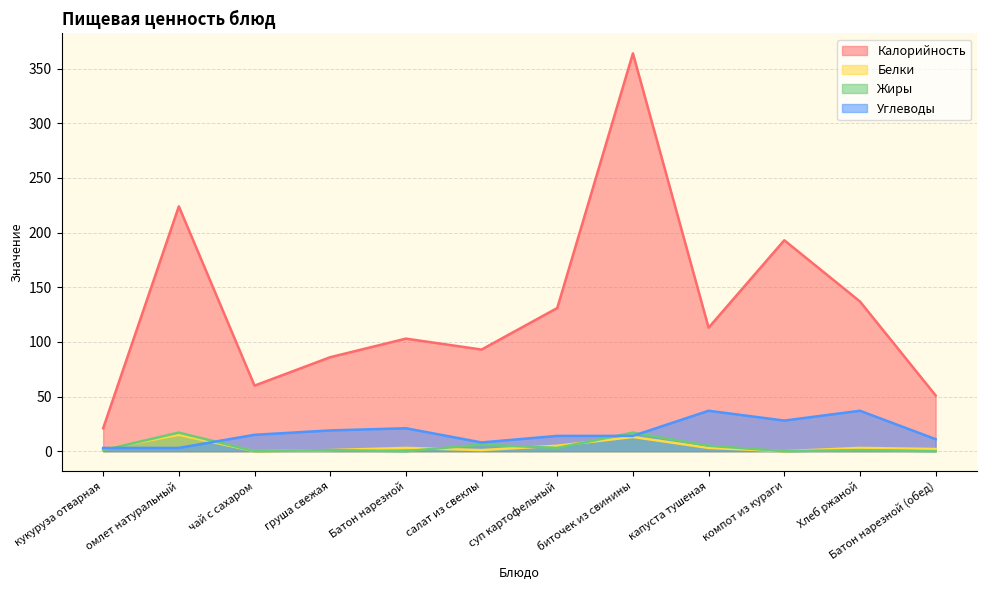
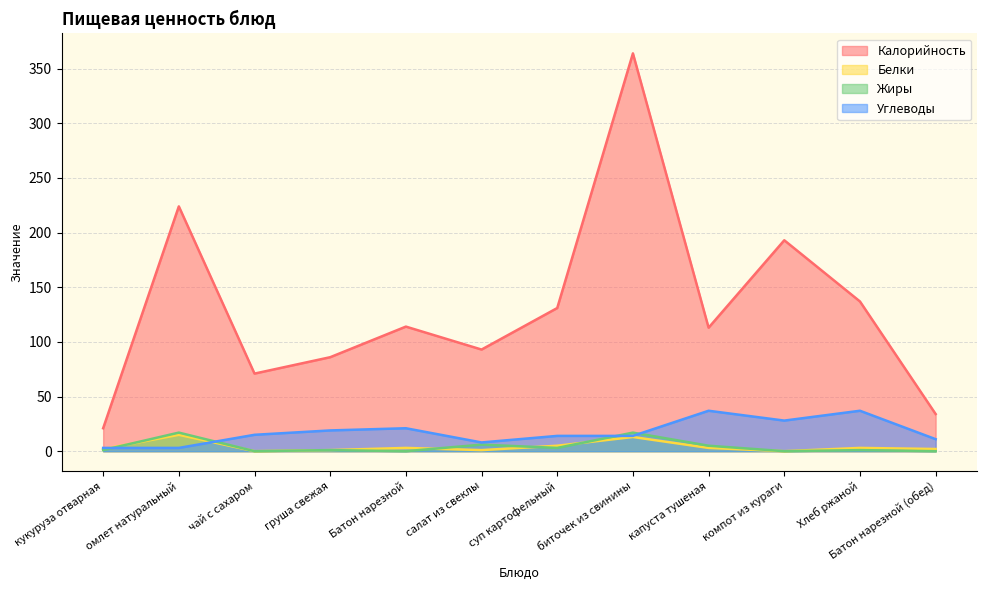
  {
    "Калорийность": {
      "кукуруза отварная": 21,
      "омлет натуральный": 224,
-     "чай с сахаром": 60,
+     "чай с сахаром": 71,
      "груша свежая": 86,
-     "Батон нарезной": 103,
+     "Батон нарезной": 114,
      "салат из свеклы": 93,
      "суп картофельный": 131,
      "биточек из свинины": 364,
      "капуста тушеная": 113,
      "компот из кураги": 193,
      "Хлеб ржаной": 137,
-     "Батон нарезной (обед)": 51
+     "Батон нарезной (обед)": 34
    },
    "Белки": {
      "Батон нарезной": 3,
      "салат из свеклы": 1
    },
    "Жиры": {
      "Батон нарезной": 0,
      "биточек из свинины": 17
    },
    "Углеводы": {
      "омлет натуральный": 3,
      "чай с сахаром": 15,
      "груша свежая": 19,
      "Батон нарезной": 21,
      "суп картофельный": 14,
      "капуста тушеная": 37,
      "компот из кураги": 28,
      "Хлеб ржаной": 37,
      "Батон нарезной (обед)": 11
    }
  }
